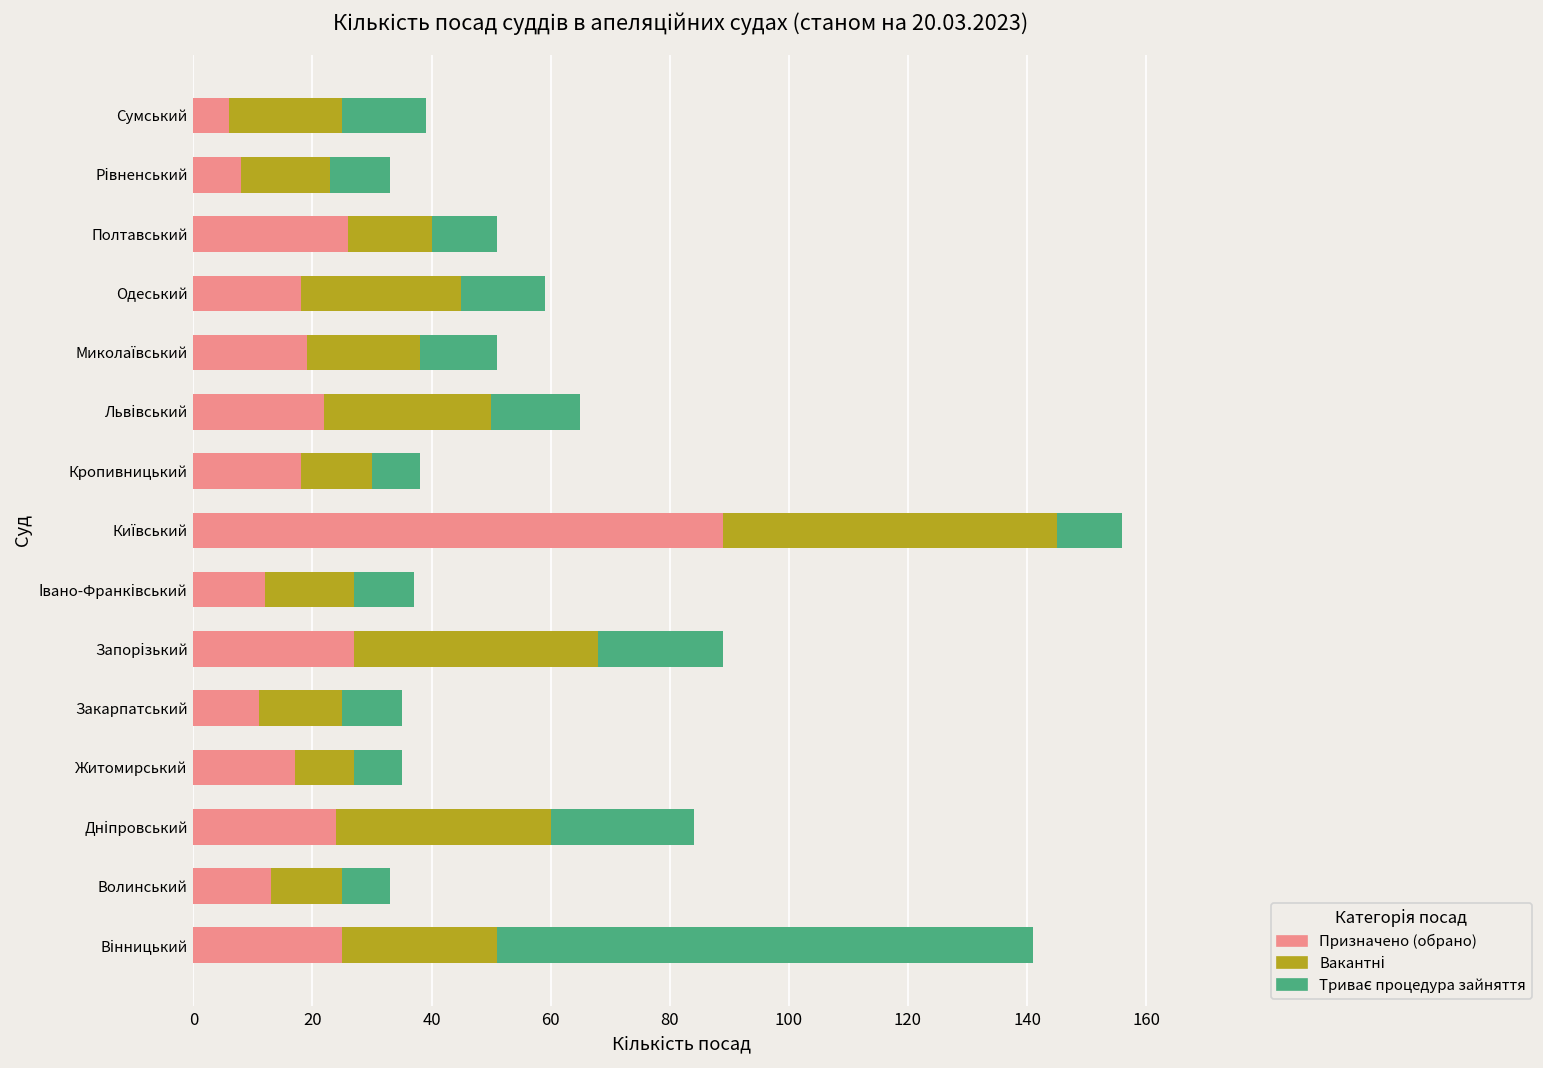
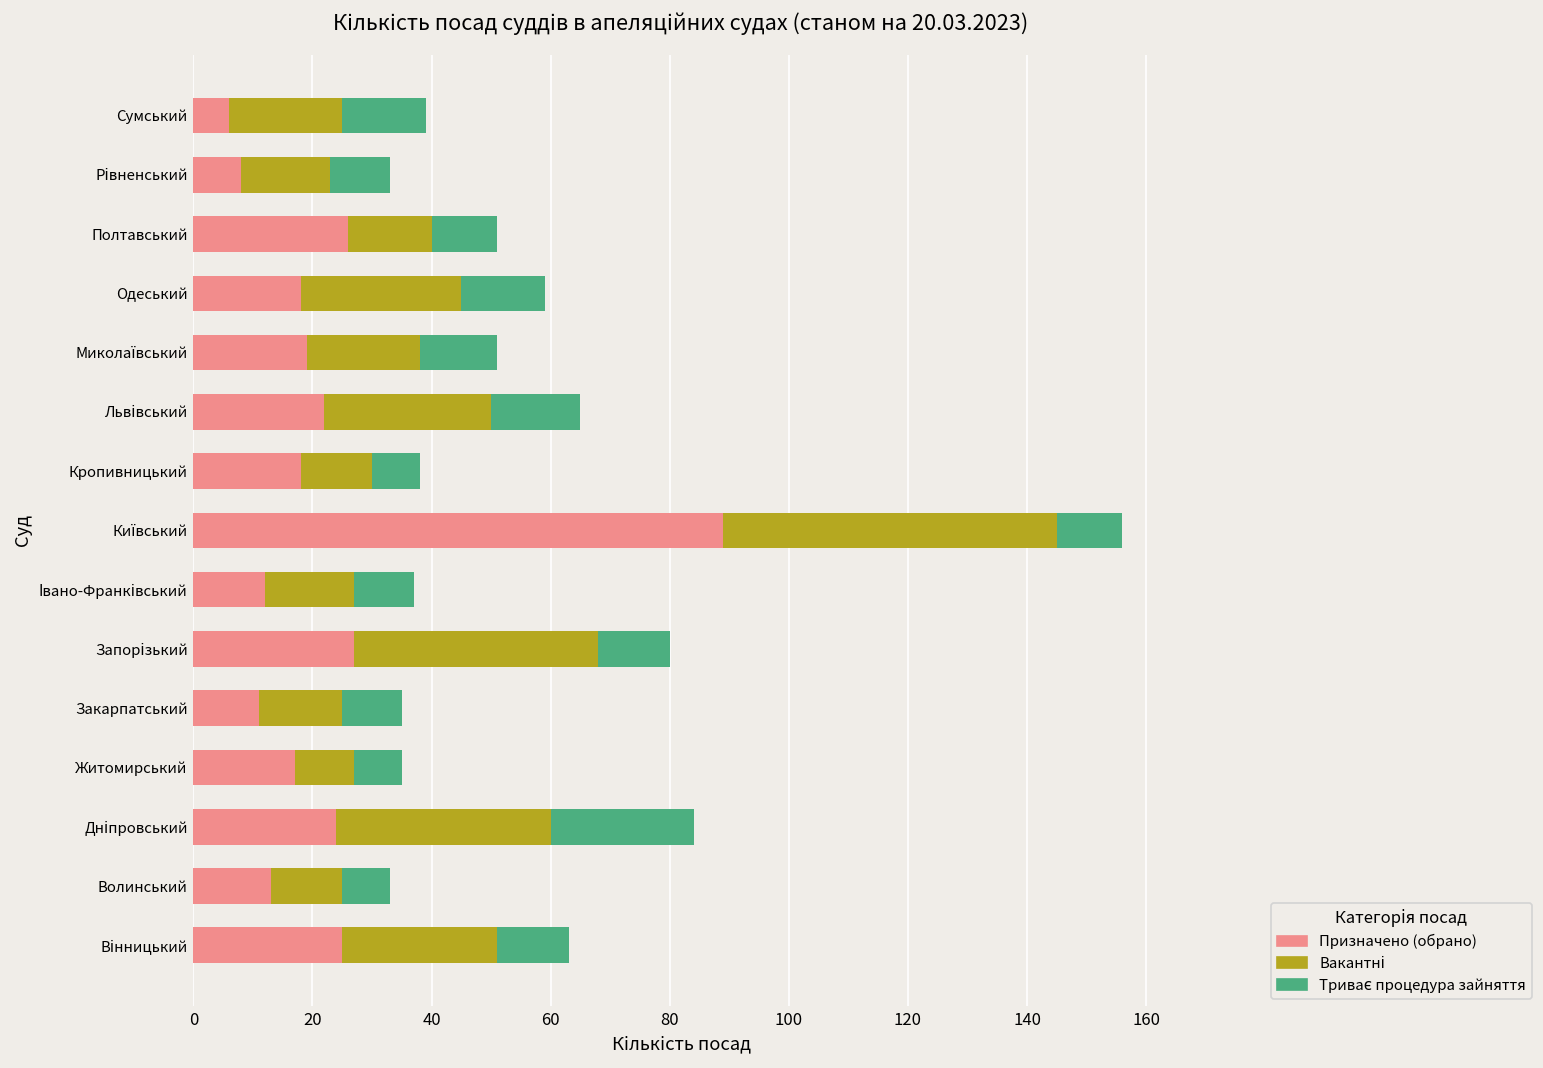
  {
    "Призначено (обрано)": {
      "Сумський": 6,
      "Рівненський": 8,
      "Полтавський": 26,
      "Одеський": 18,
      "Миколаївський": 19,
      "Львівський": 22,
      "Кропивницький": 18,
      "Київський": 89,
      "Івано-Франківський": 12,
      "Запорізький": 27,
      "Закарпатський": 11,
      "Житомирський": 17,
      "Дніпровський": 24,
      "Волинський": 13,
      "Вінницький": 25
    },
    "Вакантні": {
      "Сумський": 19,
      "Рівненський": 15,
      "Полтавський": 14,
      "Одеський": 27,
      "Миколаївський": 19,
      "Львівський": 28,
      "Кропивницький": 12,
      "Київський": 56,
      "Івано-Франківський": 15,
      "Запорізький": 41,
      "Закарпатський": 14,
      "Житомирський": 10,
      "Дніпровський": 36,
      "Волинський": 12,
      "Вінницький": 26
    },
    "Триває процедура зайняття": {
      "Сумський": 14,
      "Рівненський": 10,
      "Полтавський": 11,
      "Одеський": 14,
      "Миколаївський": 13,
      "Львівський": 15,
      "Кропивницький": 8,
      "Київський": 11,
      "Івано-Франківський": 10,
-     "Запорізький": 21,
+     "Запорізький": 12,
      "Закарпатський": 10,
      "Житомирський": 8,
      "Дніпровський": 24,
      "Волинський": 8,
-     "Вінницький": 90
+     "Вінницький": 12
    }
  }
